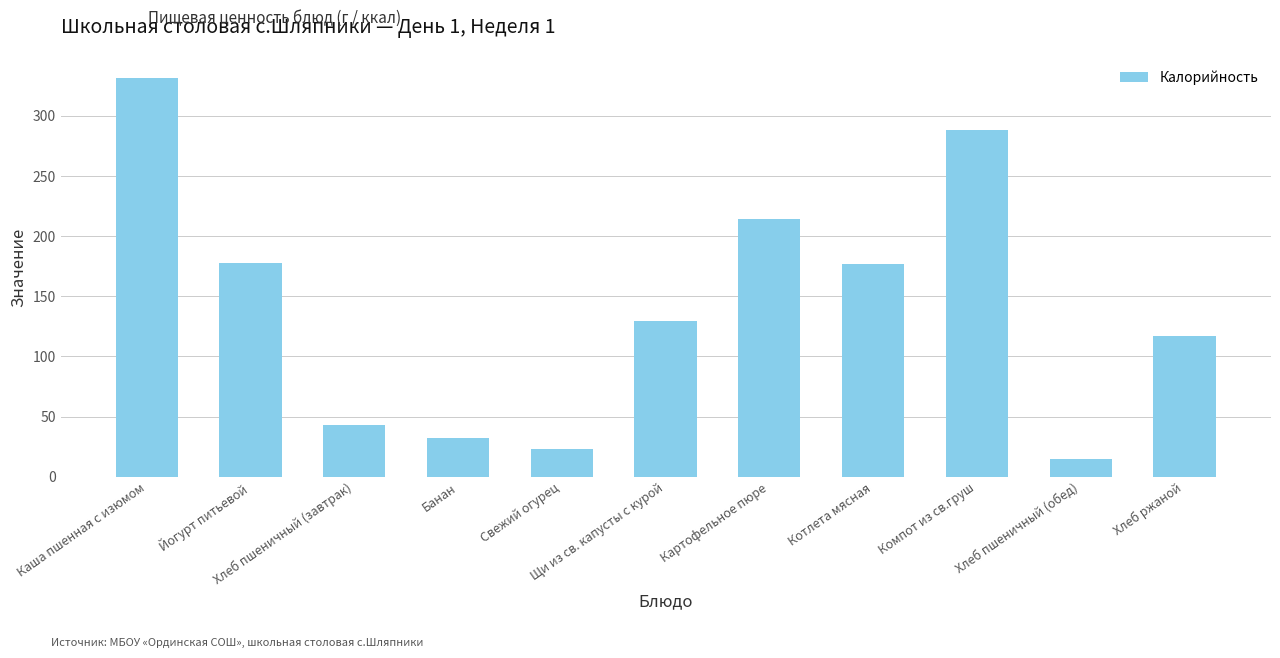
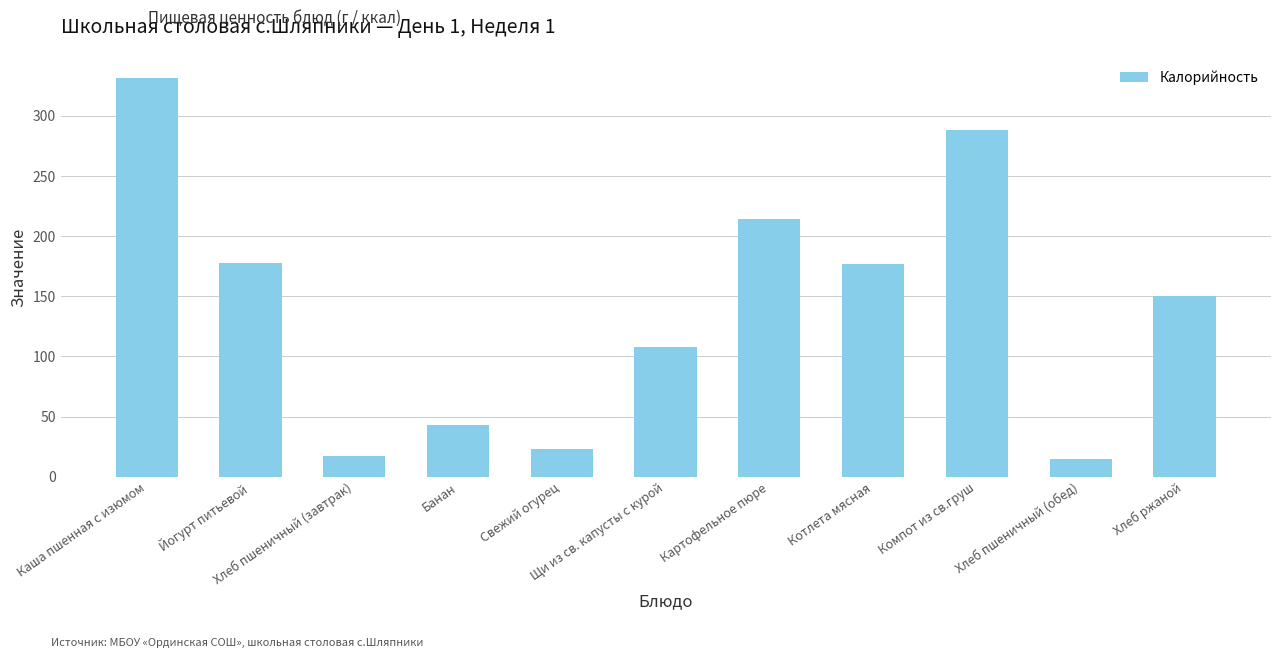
  {
    "Каша пшенная с изюмом": 332,
    "Йогурт питьевой": 178,
-   "Хлеб пшеничный (завтрак)": 43,
-   "Банан": 32,
+   "Хлеб пшеничный (завтрак)": 17,
+   "Банан": 43,
    "Свежий огурец": 23,
-   "Щи из св. капусты с курой": 129,
+   "Щи из св. капусты с курой": 108,
    "Картофельное пюре": 214,
    "Котлета мясная": 177,
    "Компот из св.груш": 289,
    "Хлеб пшеничный (обед)": 15,
-   "Хлеб ржаной": 117
+   "Хлеб ржаной": 150
  }
